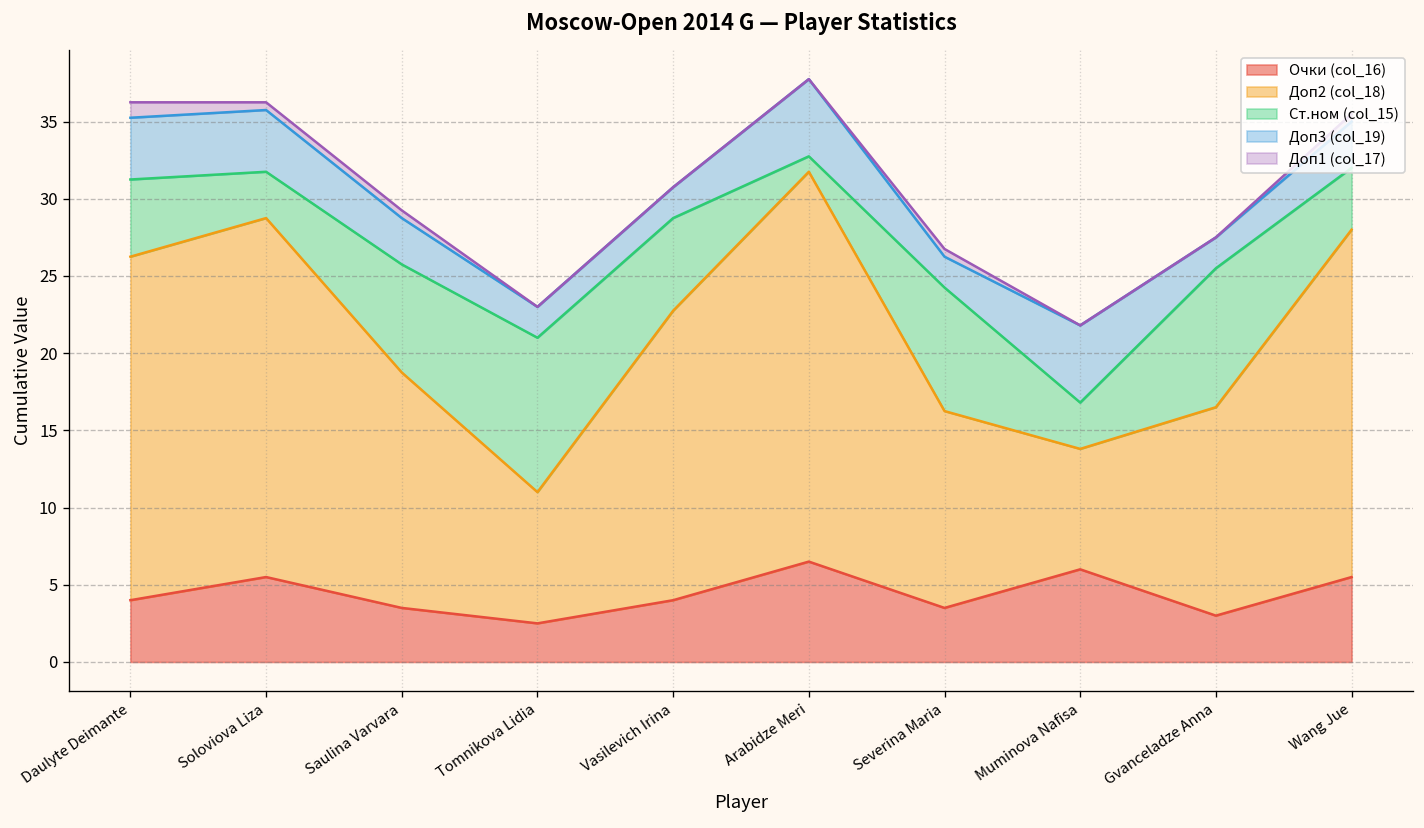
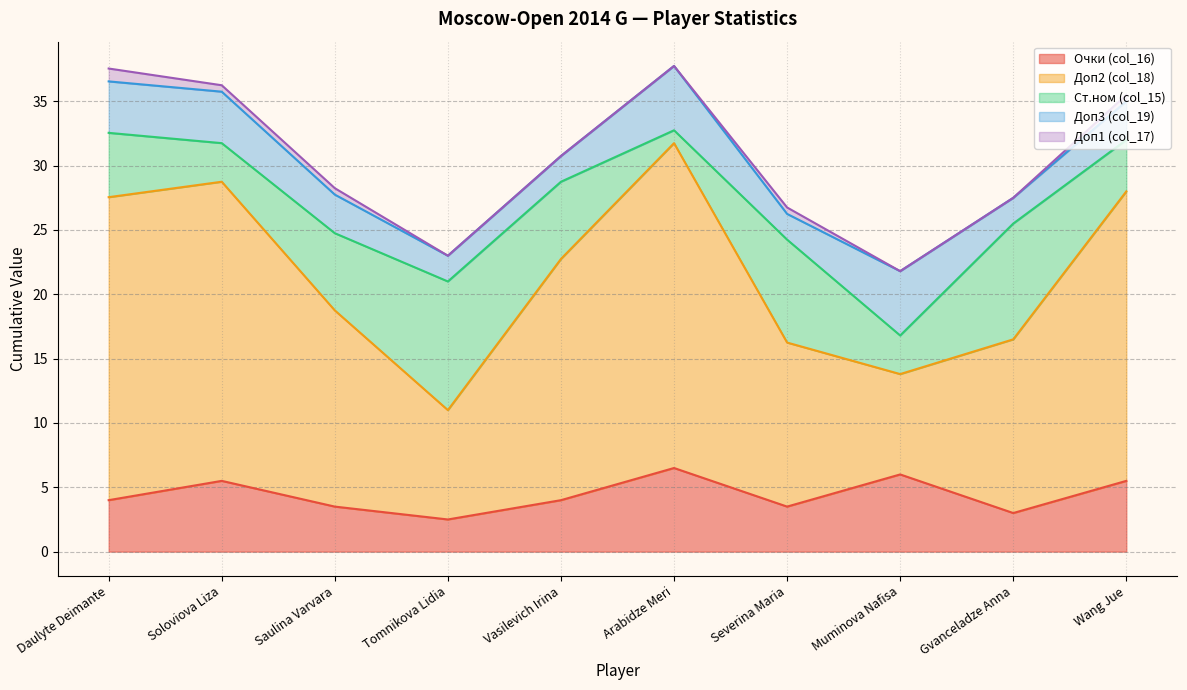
  {
    "Очки (col_16)": {
      "Daulyte Deimante": 4.0,
      "Soloviova Liza": 5.5,
      "Saulina Varvara": 3.5,
      "Tomnikova Lidia": 2.5,
      "Vasilevich Irina": 4.0,
      "Arabidze Meri": 6.5,
      "Severina Maria": 3.5,
      "Muminova Nafisa": 6.0,
      "Gvanceladze Anna": 3.0,
      "Wang Jue": 5.5
    },
    "Доп2 (col_18)": {
-     "Daulyte Deimante": 22.3,
+     "Daulyte Deimante": 23.6,
      "Soloviova Liza": 23.3,
      "Saulina Varvara": 15.3,
      "Tomnikova Lidia": 8.5,
      "Vasilevich Irina": 18.8,
      "Arabidze Meri": 25.3,
      "Severina Maria": 12.8,
      "Muminova Nafisa": 7.8,
      "Gvanceladze Anna": 13.5,
      "Wang Jue": 22.5
    },
    "Ст.ном (col_15)": {
      "Daulyte Deimante": 5,
      "Soloviova Liza": 3,
-     "Saulina Varvara": 7,
+     "Saulina Varvara": 6,
      "Tomnikova Lidia": 10,
      "Vasilevich Irina": 6,
      "Arabidze Meri": 1,
      "Severina Maria": 8,
      "Muminova Nafisa": 3,
      "Gvanceladze Anna": 9
    },
    "Доп3 (col_19)": {
      "Daulyte Deimante": 4.0,
      "Soloviova Liza": 4.0,
      "Saulina Varvara": 3.0,
      "Severina Maria": 2.0
    },
    "Доп1 (col_17)": {
      "Daulyte Deimante": 1.0,
      "Soloviova Liza": 0.5,
      "Saulina Varvara": 0.5,
      "Severina Maria": 0.5
    }
  }
